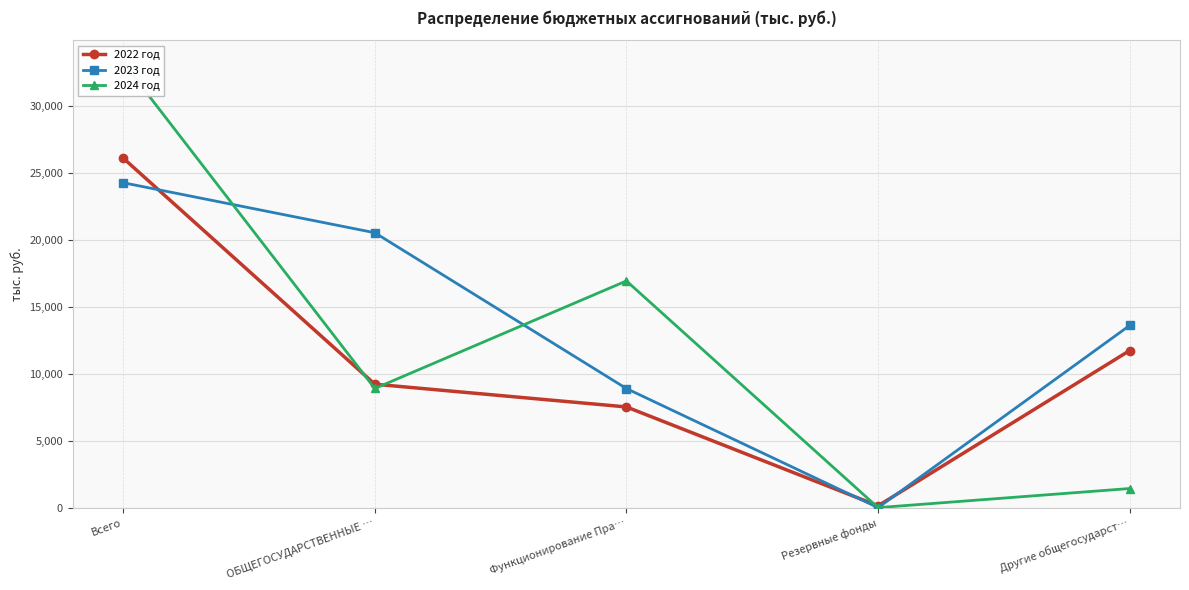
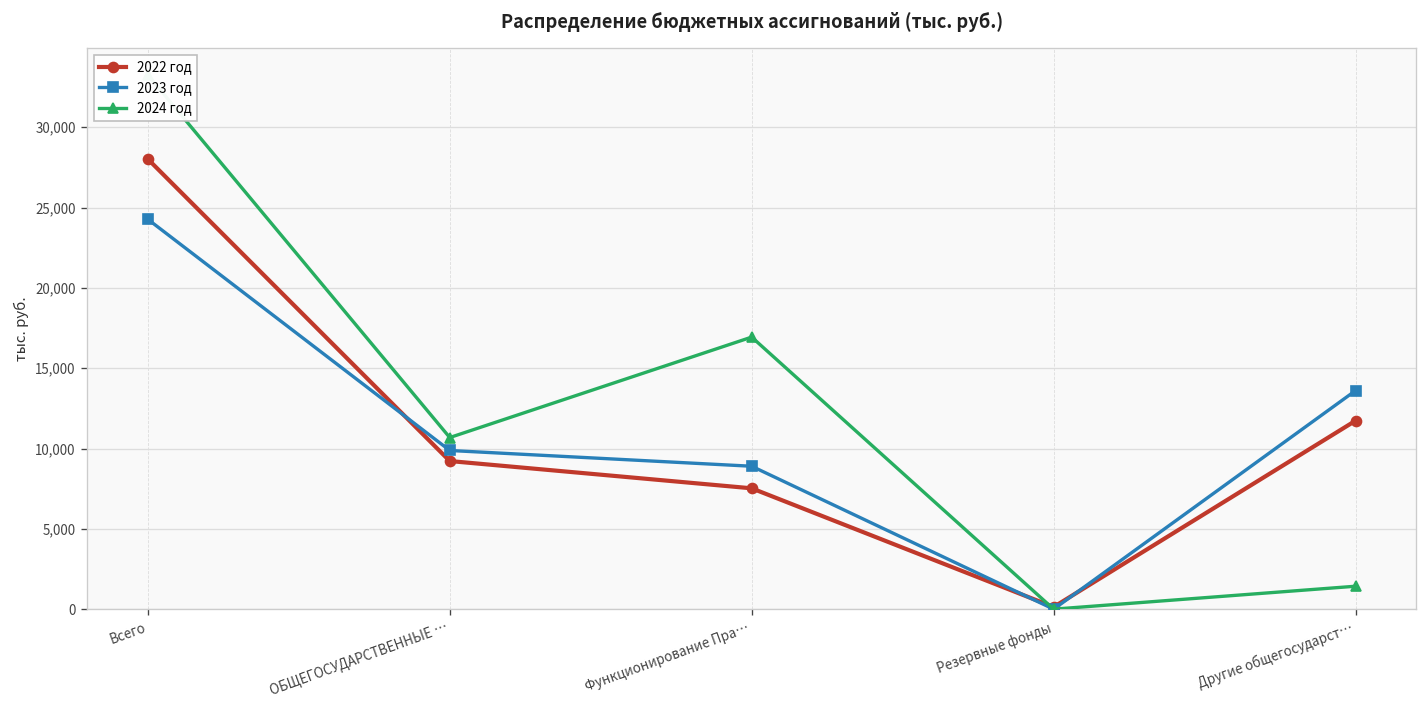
  {
    "2022 год": {
-     "Всего": "26,100",
+     "Всего": "28,000",
      "ОБЩЕГОСУДАРСТВЕННЫЕ …": "9,200",
      "Функционирование Пра…": "7,500",
      "Другие общегосударст…": "11,700"
    },
    "2023 год": {
      "Всего": "24,300",
-     "ОБЩЕГОСУДАРСТВЕННЫЕ …": "20,500",
+     "ОБЩЕГОСУДАРСТВЕННЫЕ …": "9,900",
      "Функционирование Пра…": "8,900",
      "Другие общегосударст…": "13,600"
    },
    "2024 год": {
-     "ОБЩЕГОСУДАРСТВЕННЫЕ …": "8,900",
+     "ОБЩЕГОСУДАРСТВЕННЫЕ …": "10,700",
      "Функционирование Пра…": "16,900",
      "Другие общегосударст…": "1,400"
    }
  }
